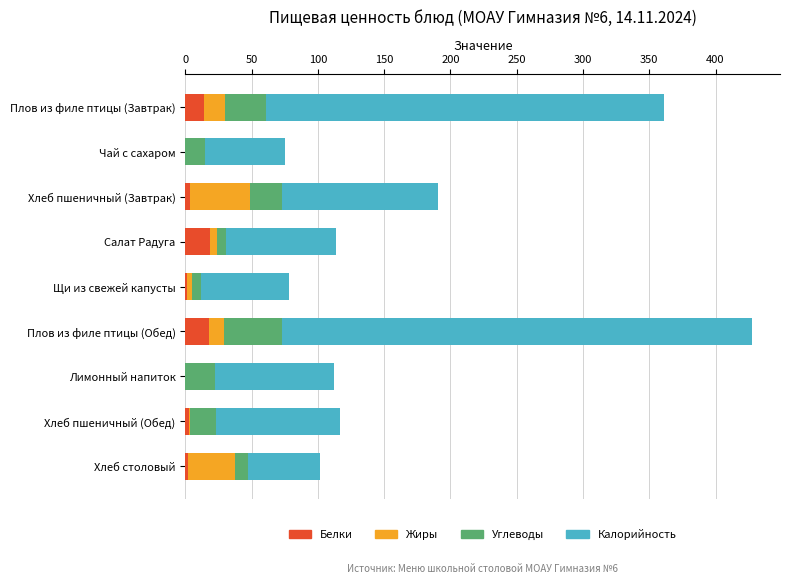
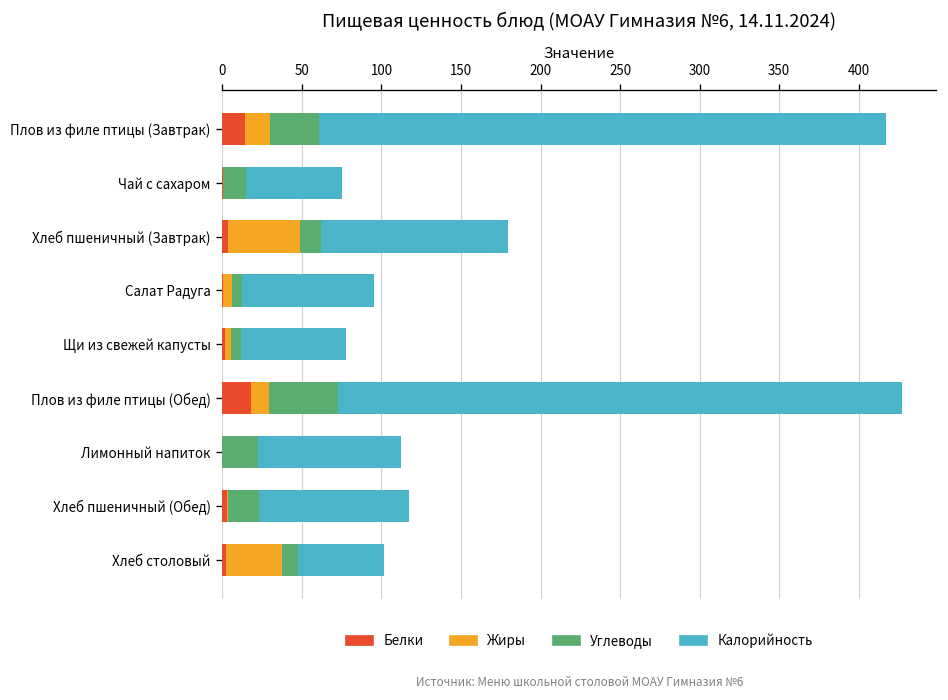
  {
    "Белки": {
      "Плов из филе птицы (Завтрак)": 14,
      "Хлеб пшеничный (Завтрак)": 4,
-     "Салат Радуга": 19,
+     "Салат Радуга": 1,
      "Плов из филе птицы (Обед)": 18,
      "Лимонный напиток": 0,
      "Хлеб пшеничный (Обед)": 3,
      "Хлеб столовый": 2
    },
    "Жиры": {
      "Плов из филе птицы (Завтрак)": 16,
      "Чай с сахаром": 0,
      "Хлеб пшеничный (Завтрак)": 45,
      "Салат Радуга": 5,
      "Щи из свежей капусты": 4,
      "Плов из филе птицы (Обед)": 11,
      "Лимонный напиток": 0,
      "Хлеб столовый": 35
    },
    "Углеводы": {
      "Плов из филе птицы (Завтрак)": 31,
      "Чай с сахаром": 15,
-     "Хлеб пшеничный (Завтрак)": 25,
+     "Хлеб пшеничный (Завтрак)": 13,
      "Салат Радуга": 6,
      "Щи из свежей капусты": 6,
      "Плов из филе птицы (Обед)": 44,
      "Лимонный напиток": 22,
      "Хлеб пшеничный (Обед)": 20,
      "Хлеб столовый": 10
    },
    "Калорийность": {
-     "Плов из филе птицы (Завтрак)": 300,
+     "Плов из филе птицы (Завтрак)": 357,
      "Чай с сахаром": 60,
      "Хлеб пшеничный (Завтрак)": 117,
      "Салат Радуга": 83,
      "Щи из свежей капусты": 66,
      "Плов из филе птицы (Обед)": 354,
      "Лимонный напиток": 90,
      "Хлеб пшеничный (Обед)": 94,
      "Хлеб столовый": 54
    }
  }
